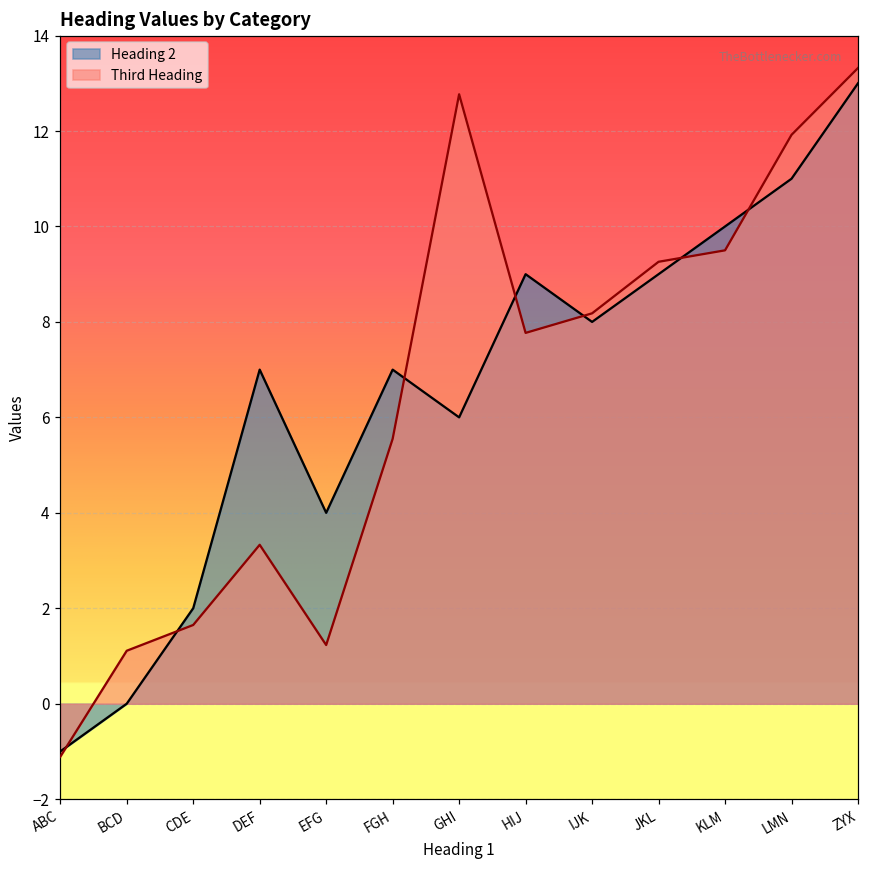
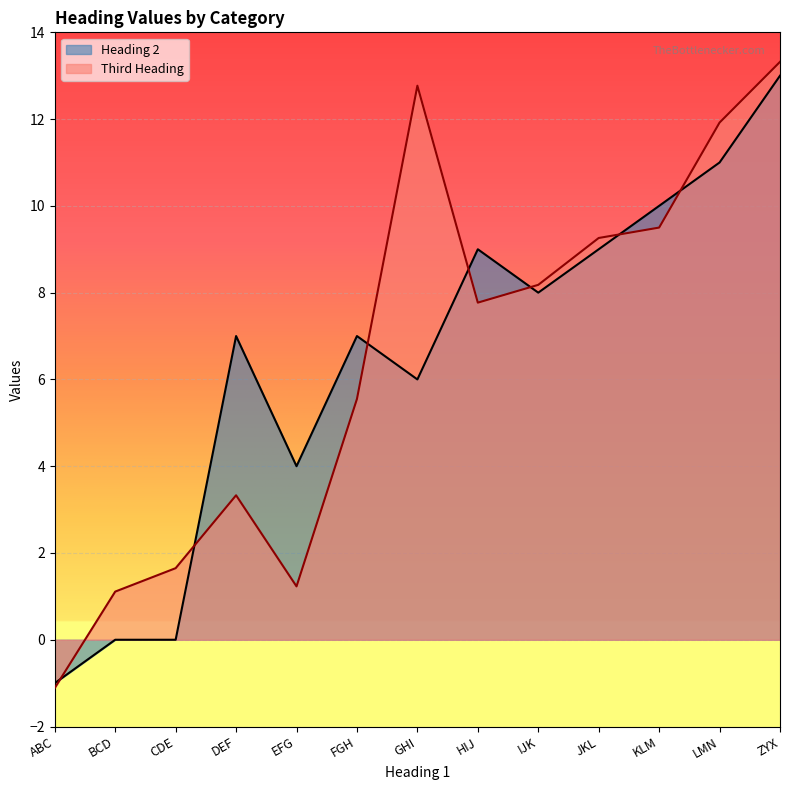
  {
    "Heading 2": {
-     "CDE": 2
+     "CDE": 0
    }
  }
